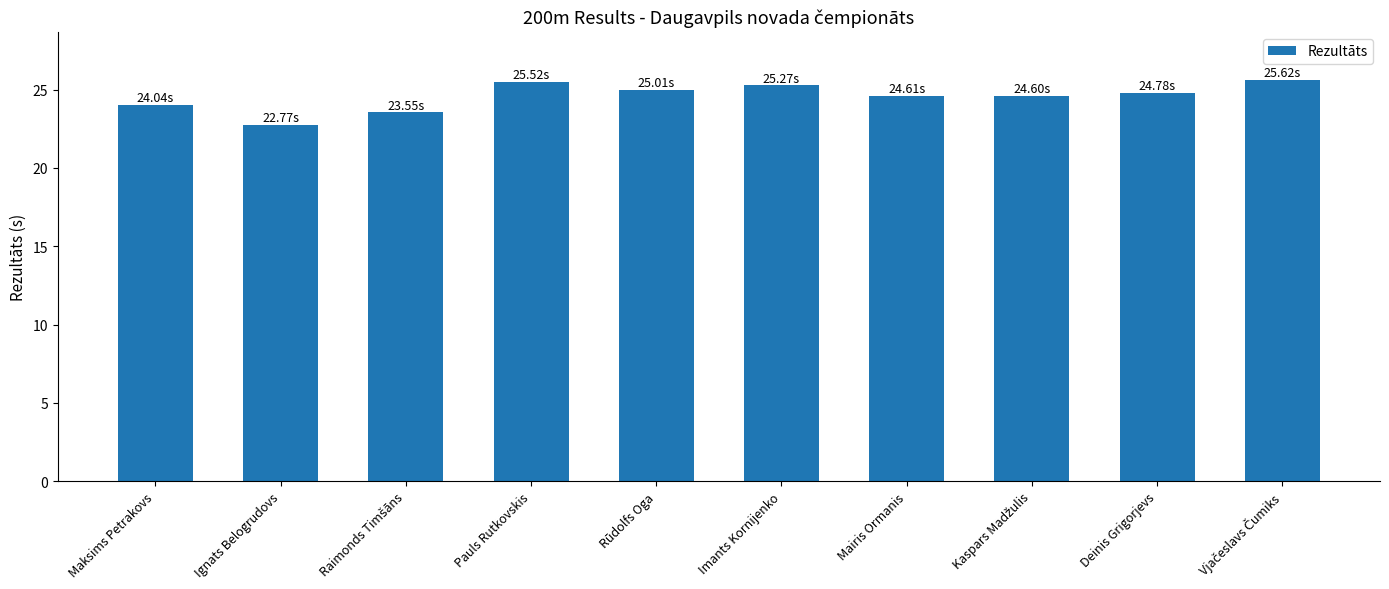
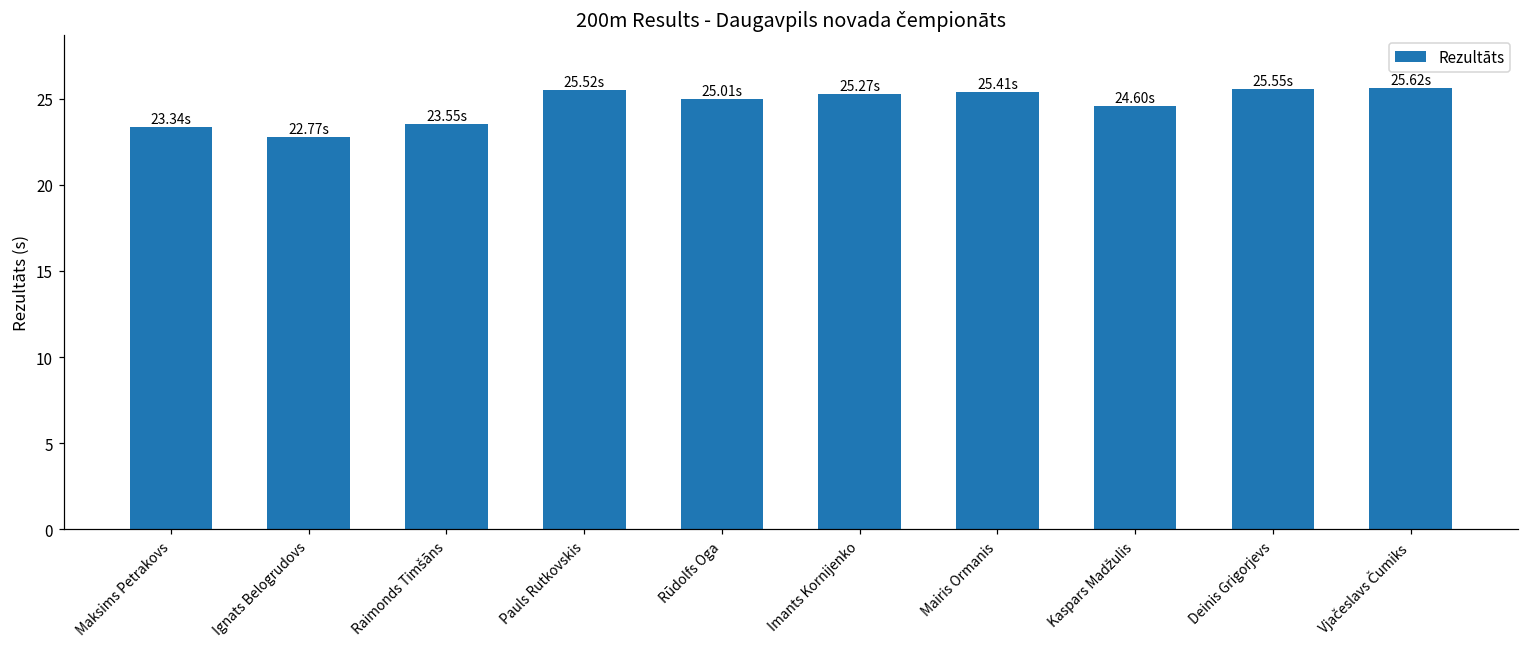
  {
-   "Maksims Petrakovs": "24.04s",
+   "Maksims Petrakovs": "23.34s",
    "Ignats Belogrudovs": "22.77s",
    "Raimonds Timšāns": "23.55s",
    "Pauls Rutkovskis": "25.52s",
    "Rūdolfs Oga": "25.01s",
    "Imants Kornijenko": "25.27s",
-   "Mairis Ormanis": "24.61s",
+   "Mairis Ormanis": "25.41s",
    "Kaspars Madžulis": "24.60s",
-   "Deinis Grigorjevs": "24.78s",
+   "Deinis Grigorjevs": "25.55s",
    "Vjačeslavs Čumiks": "25.62s"
  }
